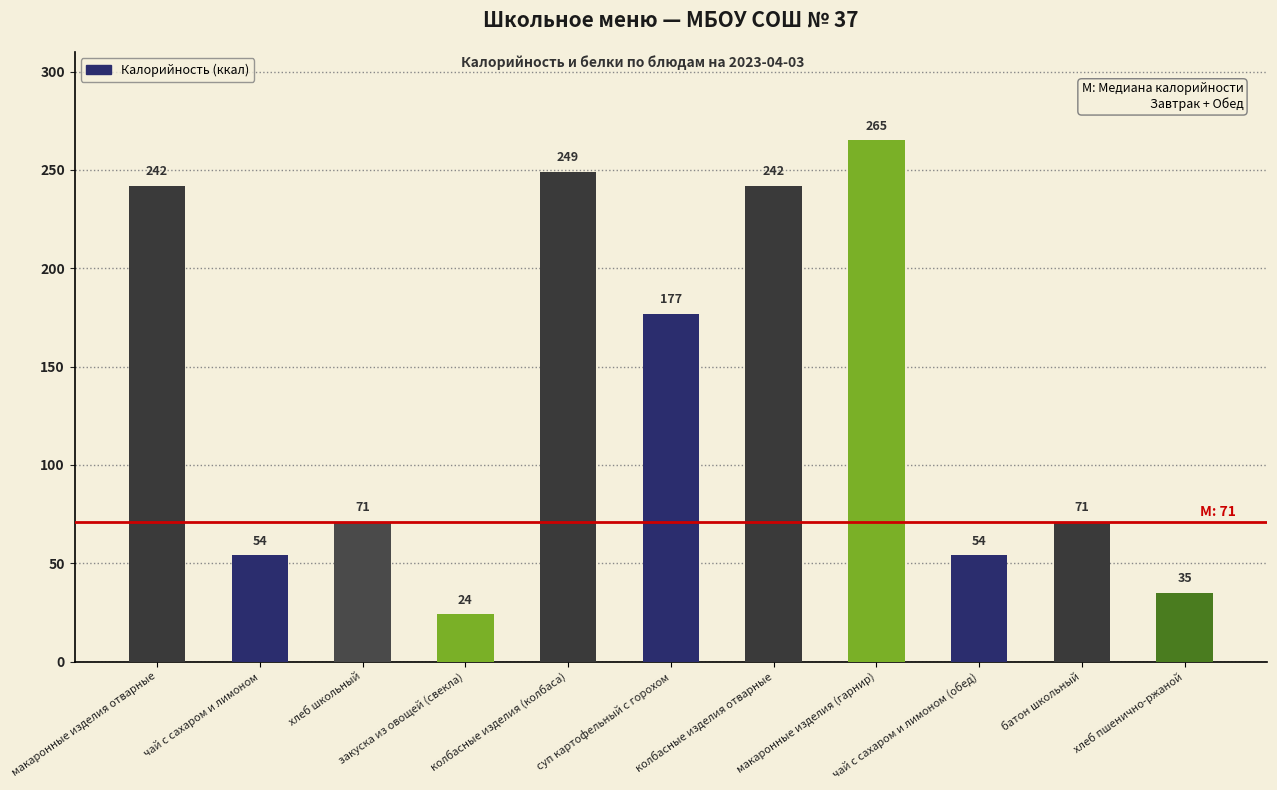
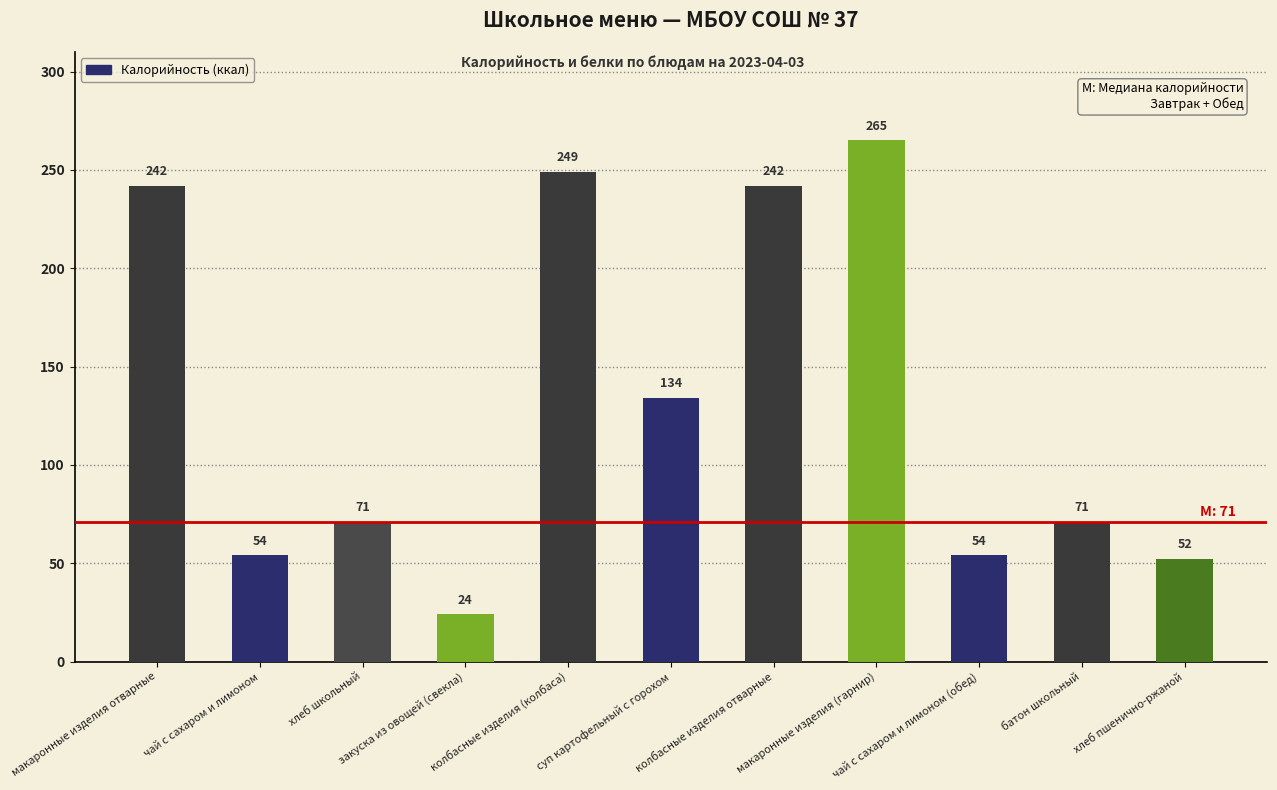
  {
    "макаронные изделия отварные": 242,
    "чай с сахаром и лимоном": 54,
    "хлеб школьный": 71,
    "закуска из овощей (свекла)": 24,
    "колбасные изделия (колбаса)": 249,
-   "суп картофельный с горохом": 177,
+   "суп картофельный с горохом": 134,
    "колбасные изделия отварные": 242,
    "макаронные изделия (гарнир)": 265,
    "чай с сахаром и лимоном (обед)": 54,
    "батон школьный": 71,
-   "хлеб пшенично-ржаной": 35
+   "хлеб пшенично-ржаной": 52
  }
